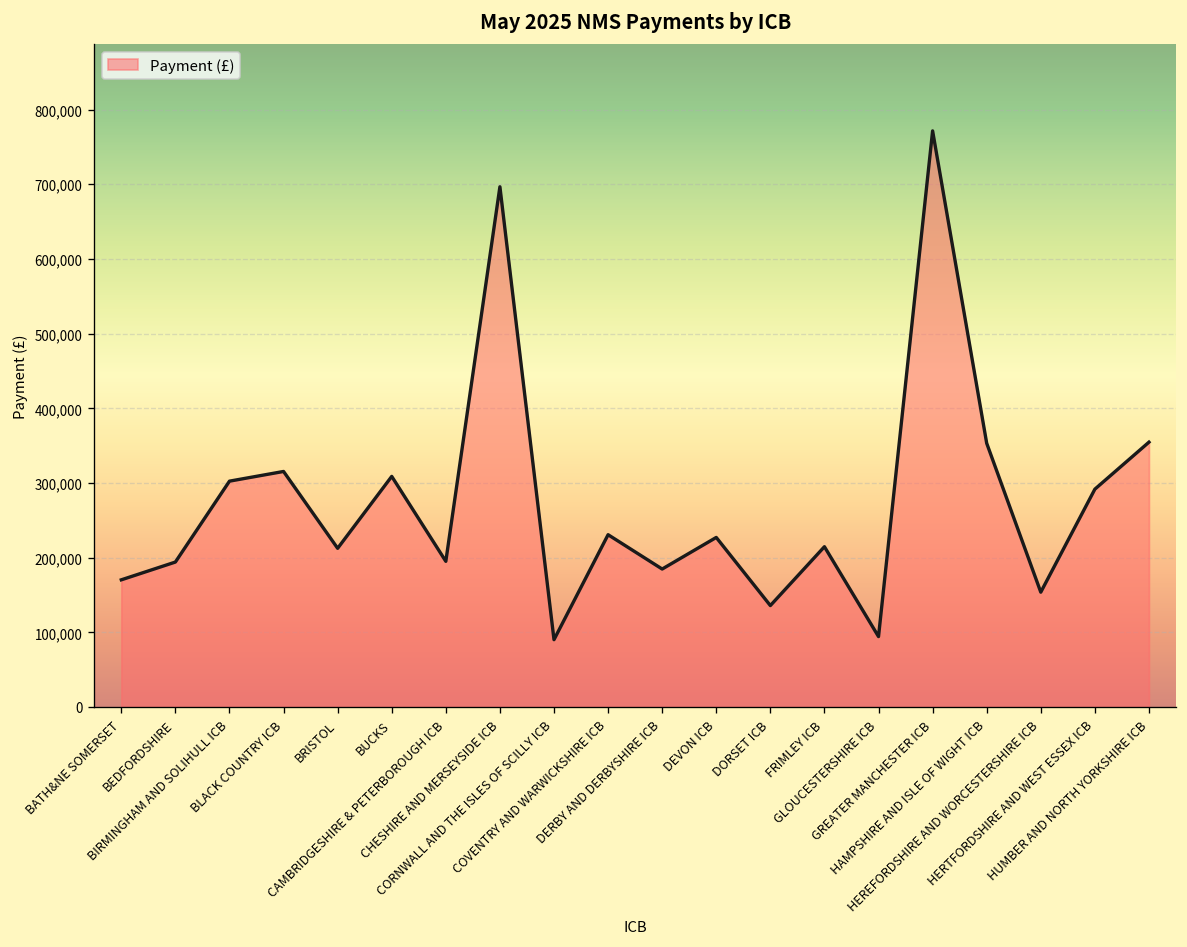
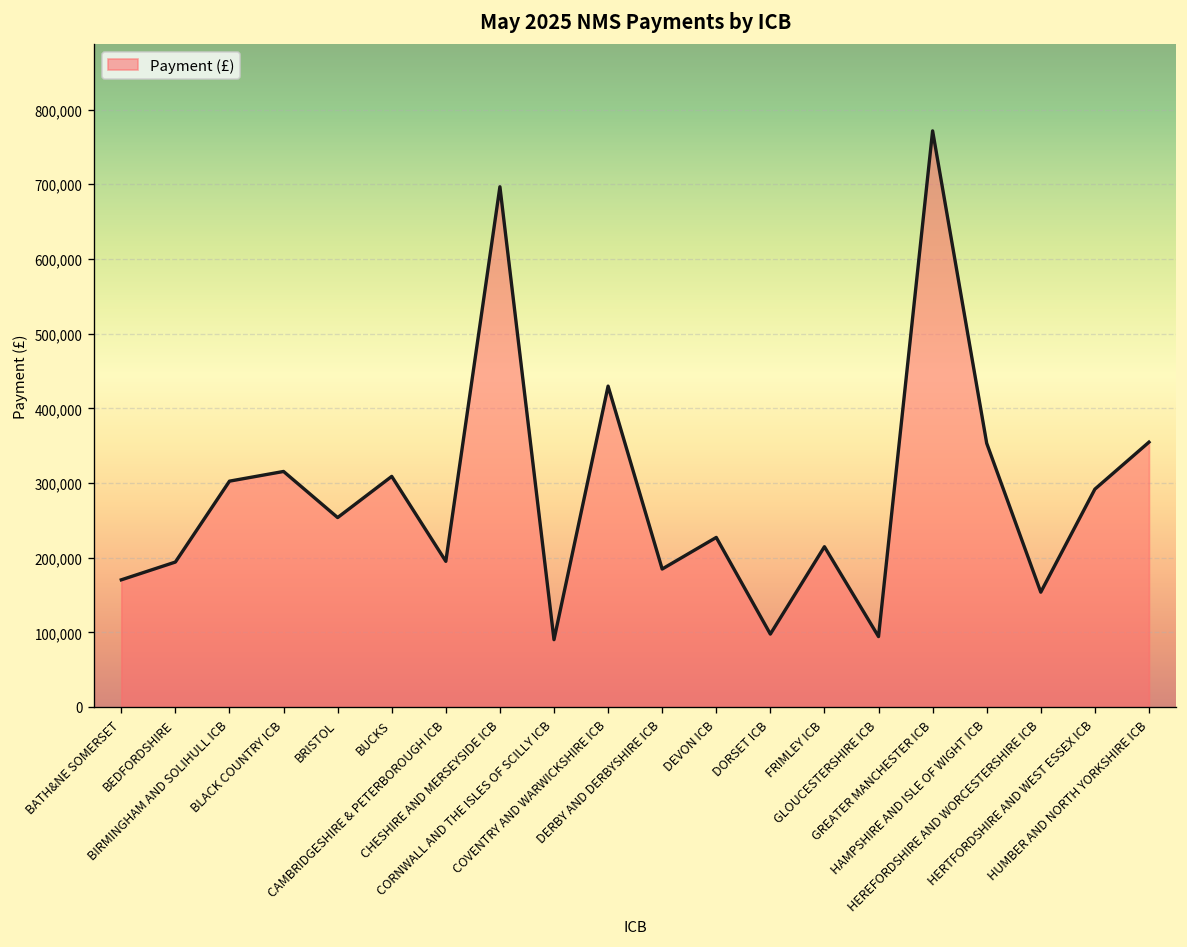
  {
    "BATH&NE SOMERSET": "170,000",
    "BEDFORDSHIRE": "190,000",
    "BIRMINGHAM AND SOLIHULL ICB": "300,000",
    "BLACK COUNTRY ICB": "320,000",
-   "BRISTOL": "210,000",
+   "BRISTOL": "250,000",
    "BUCKS": "310,000",
    "CAMBRIDGESHIRE & PETERBOROUGH ICB": "200,000",
    "CHESHIRE AND MERSEYSIDE ICB": "700,000",
    "CORNWALL AND THE ISLES OF SCILLY ICB": "90,000",
-   "COVENTRY AND WARWICKSHIRE ICB": "230,000",
+   "COVENTRY AND WARWICKSHIRE ICB": "430,000",
    "DERBY AND DERBYSHIRE ICB": "180,000",
    "DEVON ICB": "230,000",
-   "DORSET ICB": "140,000",
+   "DORSET ICB": "100,000",
    "FRIMLEY ICB": "210,000",
    "GLOUCESTERSHIRE ICB": "90,000",
    "GREATER MANCHESTER ICB": "770,000",
    "HAMPSHIRE AND ISLE OF WIGHT ICB": "350,000",
    "HEREFORDSHIRE AND WORCESTERSHIRE ICB": "150,000",
    "HERTFORDSHIRE AND WEST ESSEX ICB": "290,000",
    "HUMBER AND NORTH YORKSHIRE ICB": "350,000"
  }
